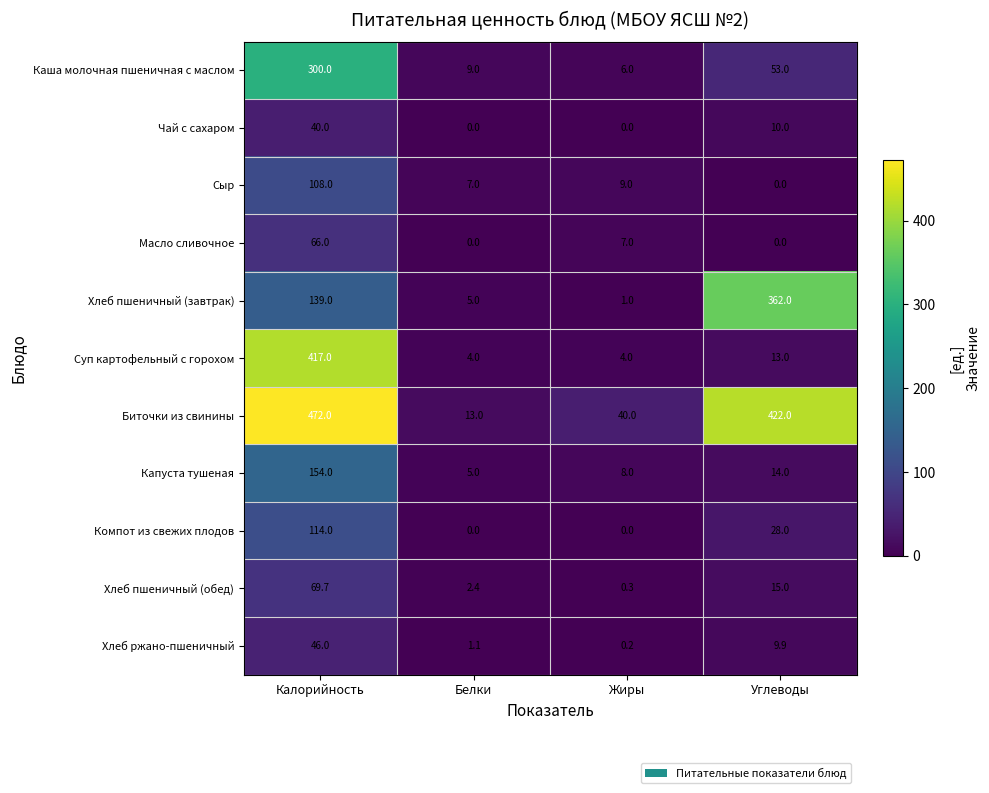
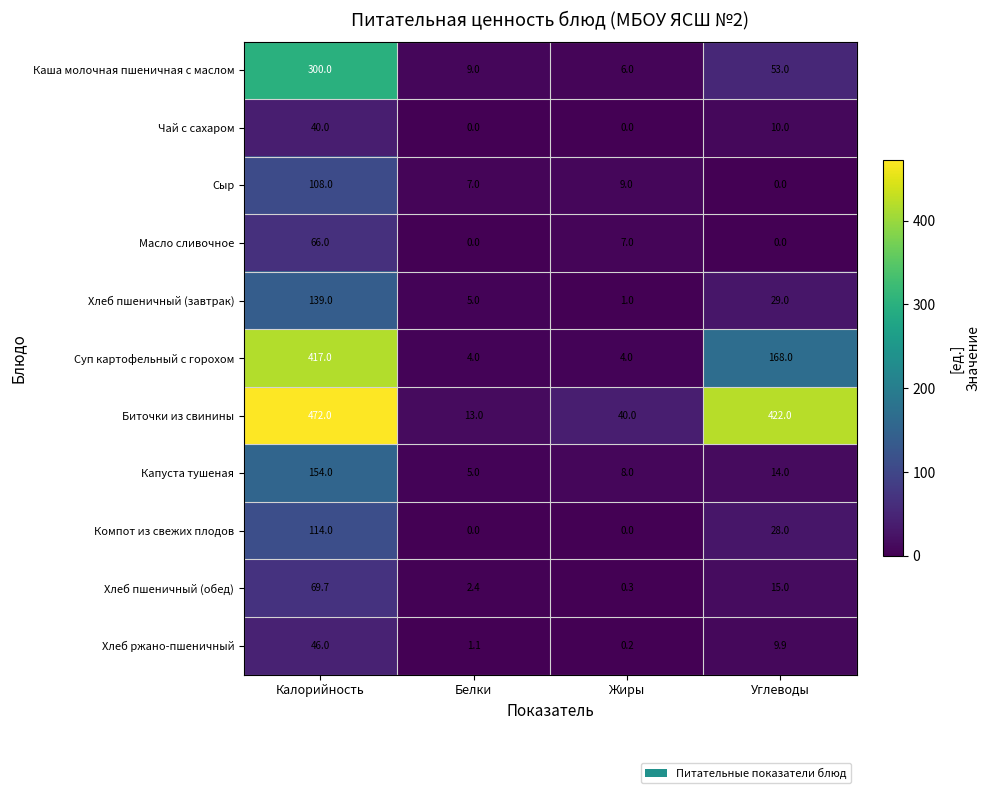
  {
    "Каша молочная пшеничная с маслом": {
      "Калорийность": 300.0,
      "Белки": 9.0,
      "Жиры": 6.0,
      "Углеводы": 53.0
    },
    "Чай с сахаром": {
      "Калорийность": 40.0,
      "Белки": 0.0,
      "Жиры": 0.0,
      "Углеводы": 10.0
    },
    "Сыр": {
      "Калорийность": 108.0,
      "Белки": 7.0,
      "Жиры": 9.0,
      "Углеводы": 0.0
    },
    "Масло сливочное": {
      "Калорийность": 66.0,
      "Белки": 0.0,
      "Жиры": 7.0,
      "Углеводы": 0.0
    },
    "Хлеб пшеничный (завтрак)": {
      "Калорийность": 139.0,
      "Белки": 5.0,
      "Жиры": 1.0,
-     "Углеводы": 362.0
+     "Углеводы": 29.0
    },
    "Суп картофельный с горохом": {
      "Калорийность": 417.0,
      "Белки": 4.0,
      "Жиры": 4.0,
-     "Углеводы": 13.0
+     "Углеводы": 168.0
    },
    "Биточки из свинины": {
      "Калорийность": 472.0,
      "Белки": 13.0,
      "Жиры": 40.0,
      "Углеводы": 422.0
    },
    "Капуста тушеная": {
      "Калорийность": 154.0,
      "Белки": 5.0,
      "Жиры": 8.0,
      "Углеводы": 14.0
    },
    "Компот из свежих плодов": {
      "Калорийность": 114.0,
      "Белки": 0.0,
      "Жиры": 0.0,
      "Углеводы": 28.0
    },
    "Хлеб пшеничный (обед)": {
      "Калорийность": 69.7,
      "Белки": 2.4,
      "Жиры": 0.3,
      "Углеводы": 15.0
    },
    "Хлеб ржано-пшеничный": {
      "Калорийность": 46.0,
      "Белки": 1.1,
      "Жиры": 0.2,
      "Углеводы": 9.9
    }
  }
